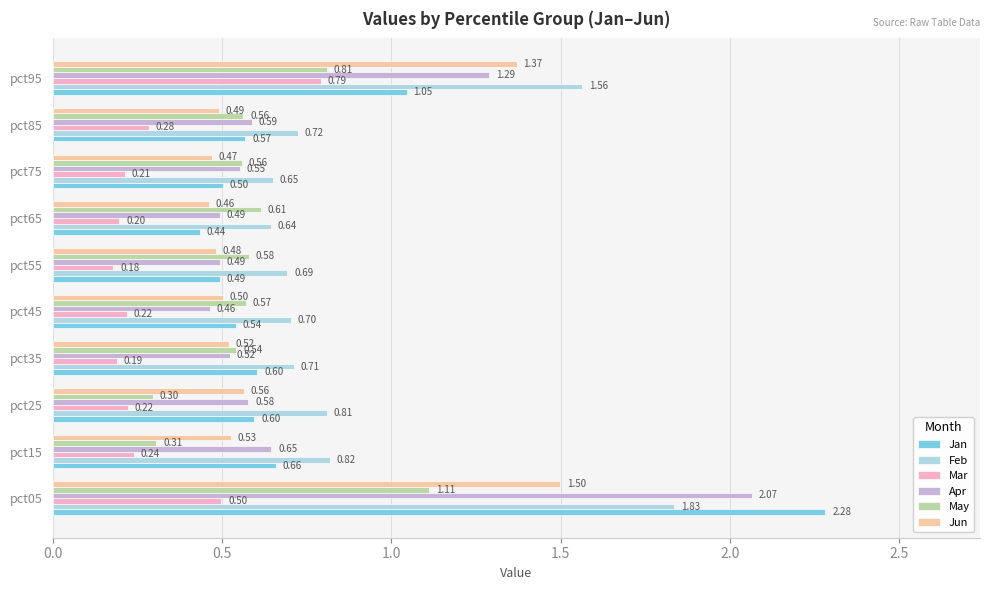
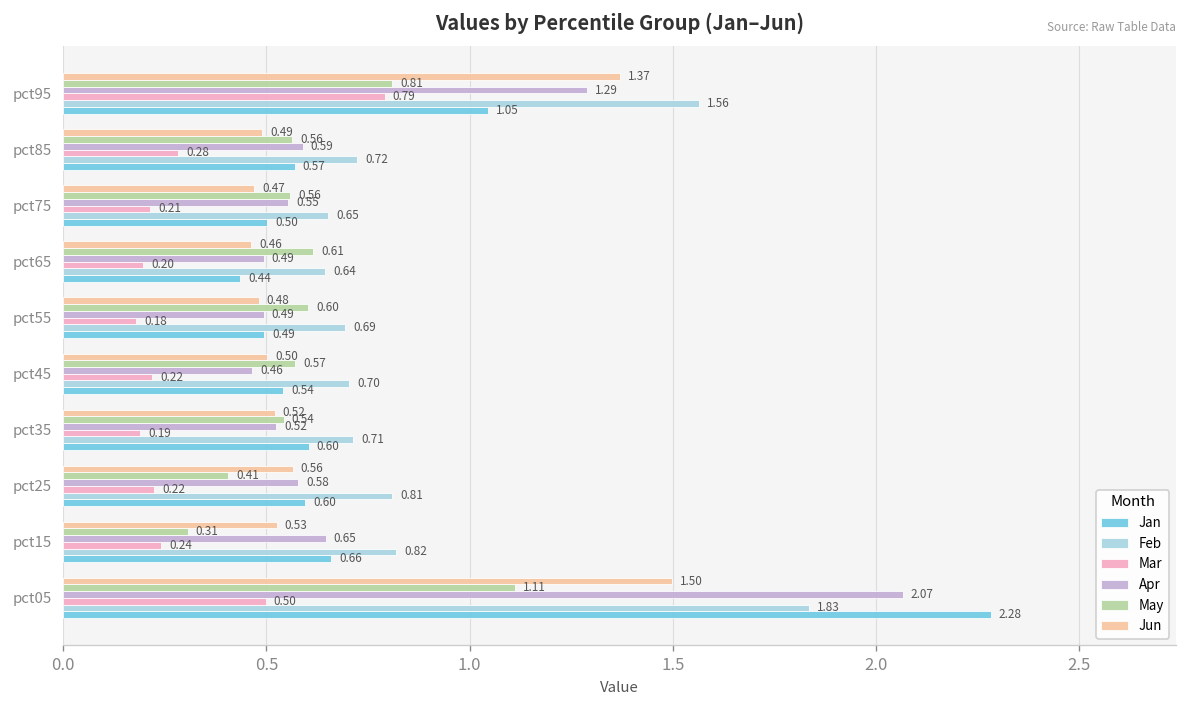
  {
    "May": {
      "pct95": 0.81,
      "pct65": 0.61,
-     "pct55": 0.58,
+     "pct55": 0.60,
      "pct45": 0.57,
-     "pct25": 0.30,
+     "pct25": 0.41,
      "pct15": 0.31,
      "pct05": 1.11
    }
  }
